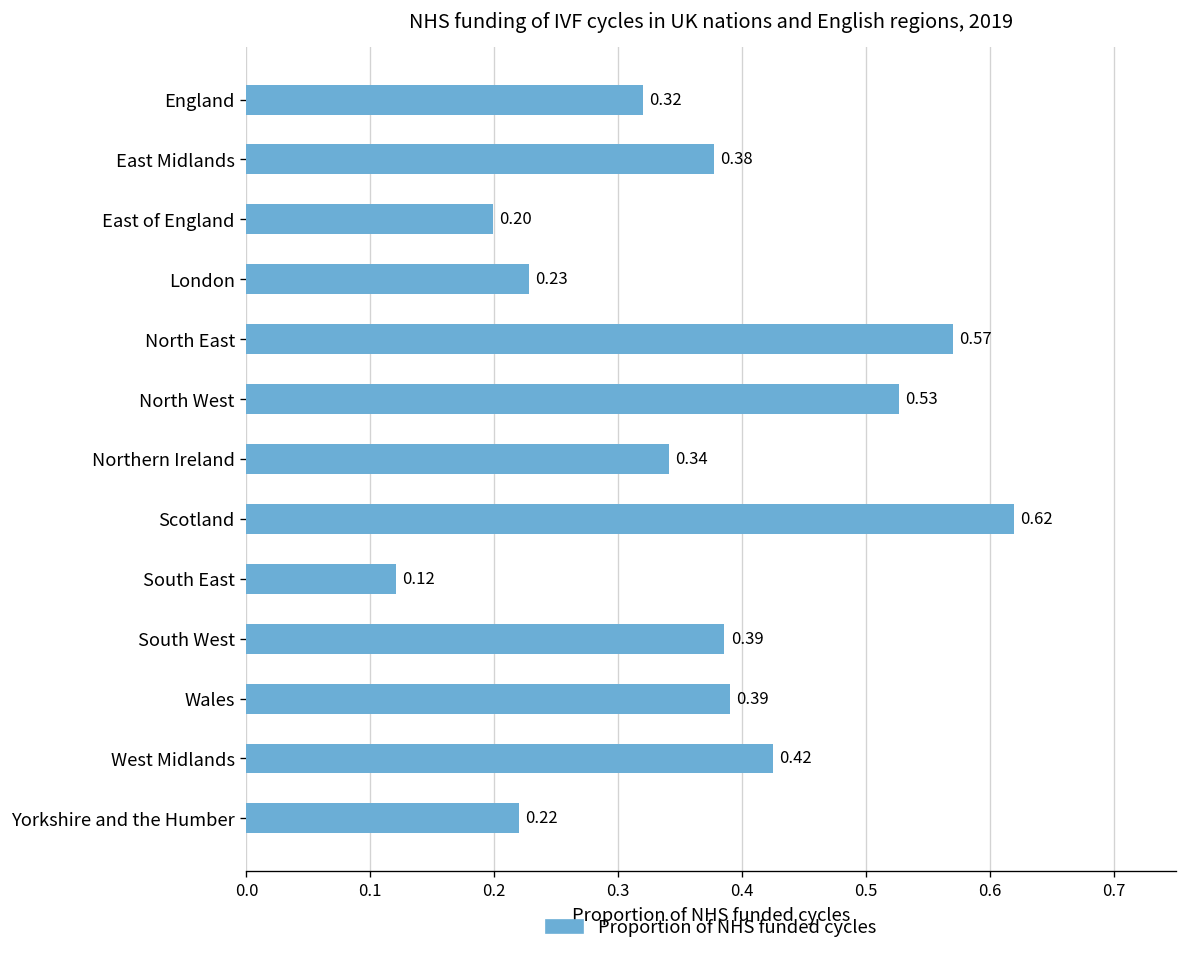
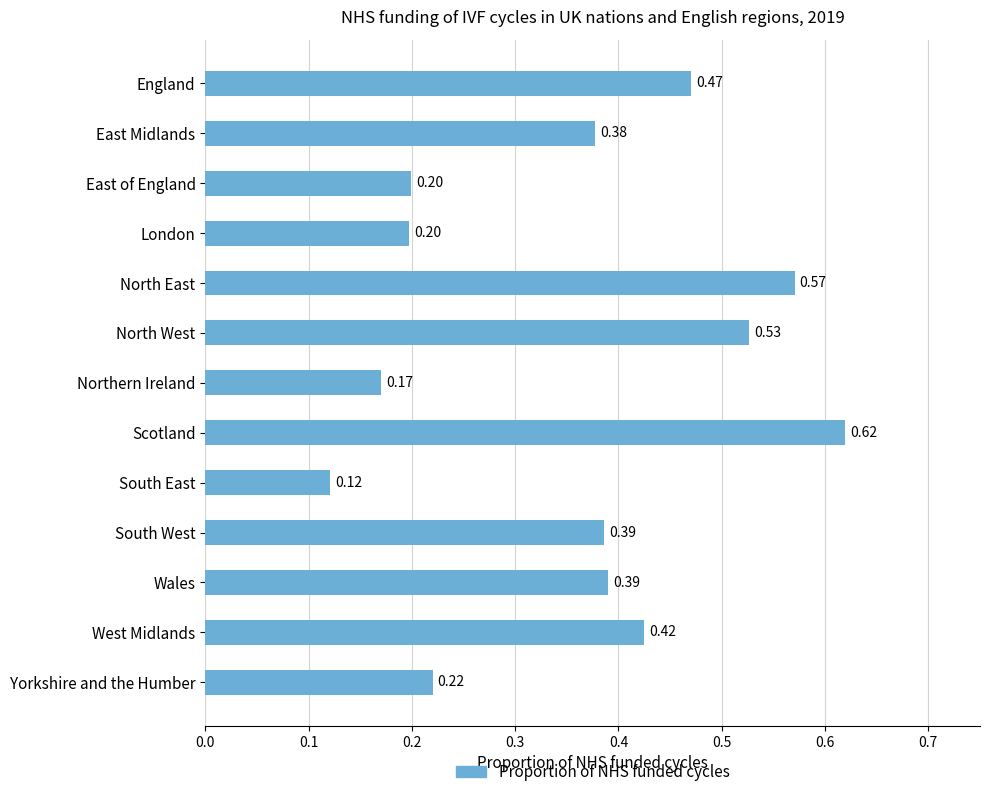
  {
-   "England": 0.32,
+   "England": 0.47,
    "East Midlands": 0.38,
    "East of England": 0.20,
-   "London": 0.23,
+   "London": 0.20,
    "North East": 0.57,
    "North West": 0.53,
-   "Northern Ireland": 0.34,
+   "Northern Ireland": 0.17,
    "Scotland": 0.62,
    "South East": 0.12,
    "South West": 0.39,
    "Wales": 0.39,
    "West Midlands": 0.42,
    "Yorkshire and the Humber": 0.22
  }
